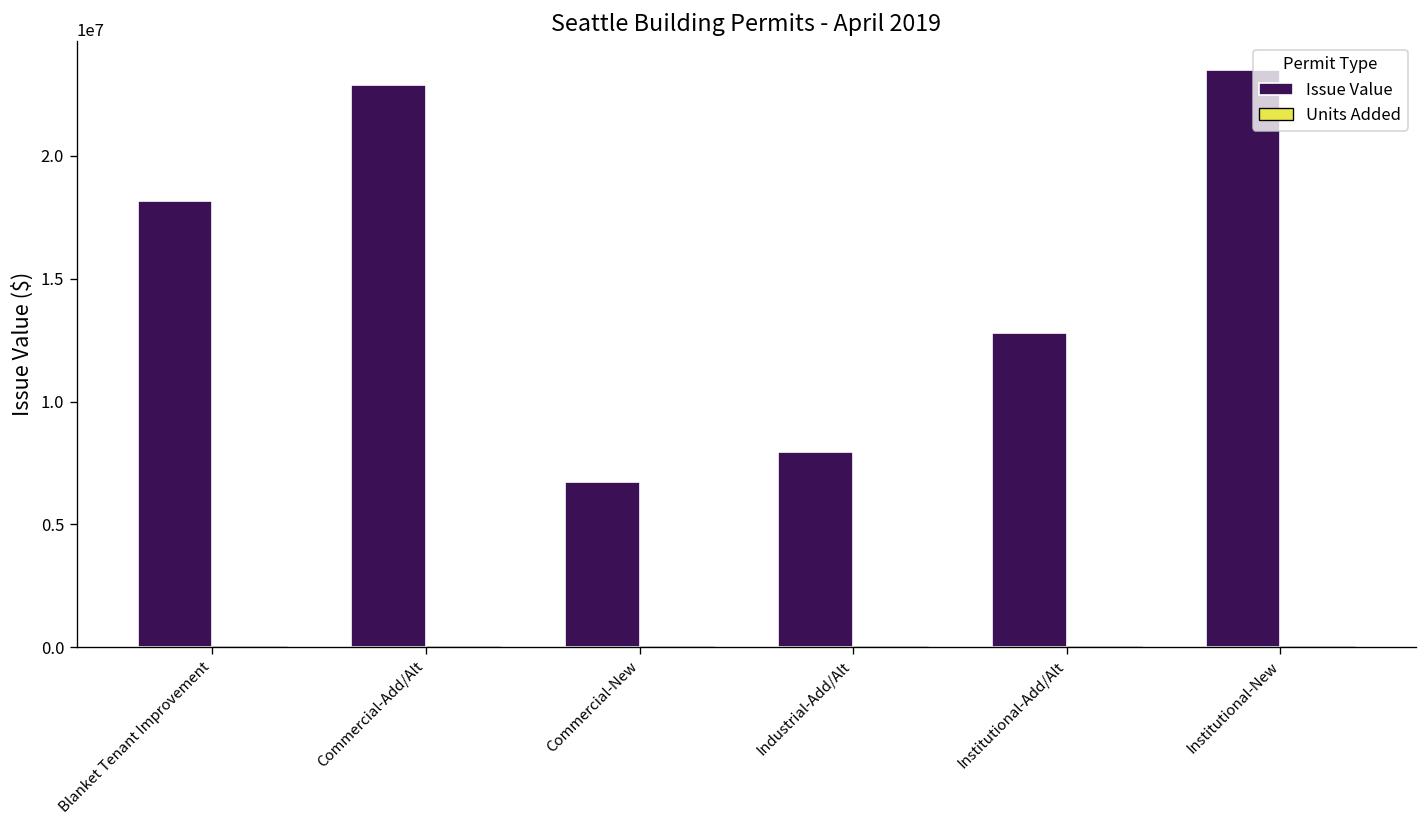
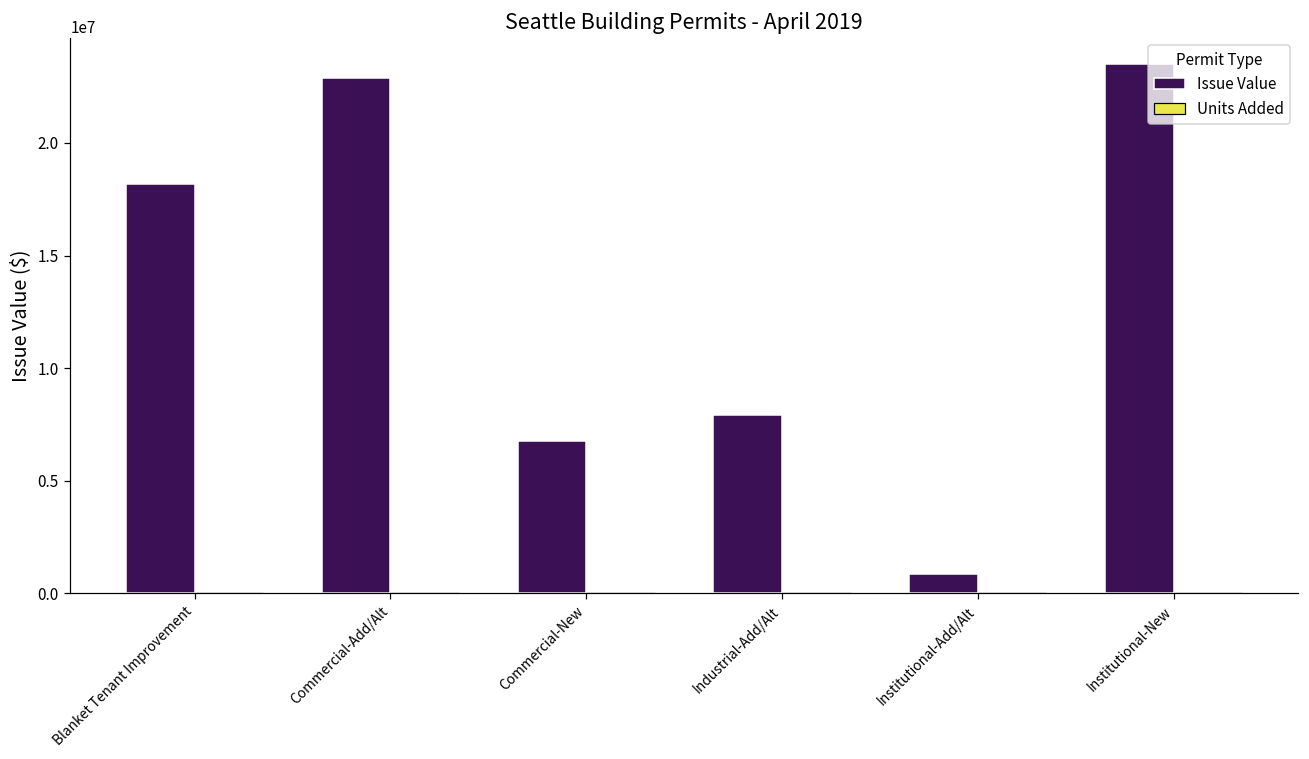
  {
    "Issue Value": {
      "Blanket Tenant Improvement": 18200000,
      "Commercial-Add/Alt": 22900000,
      "Commercial-New": 6700000,
      "Industrial-Add/Alt": 7900000,
-     "Institutional-Add/Alt": 12800000,
+     "Institutional-Add/Alt": 900000,
      "Institutional-New": 23500000
    },
    "Units Added": {
      "Blanket Tenant Improvement": 0,
      "Commercial-Add/Alt": 0,
      "Industrial-Add/Alt": 0,
      "Institutional-Add/Alt": 0,
      "Institutional-New": 0
    }
  }
